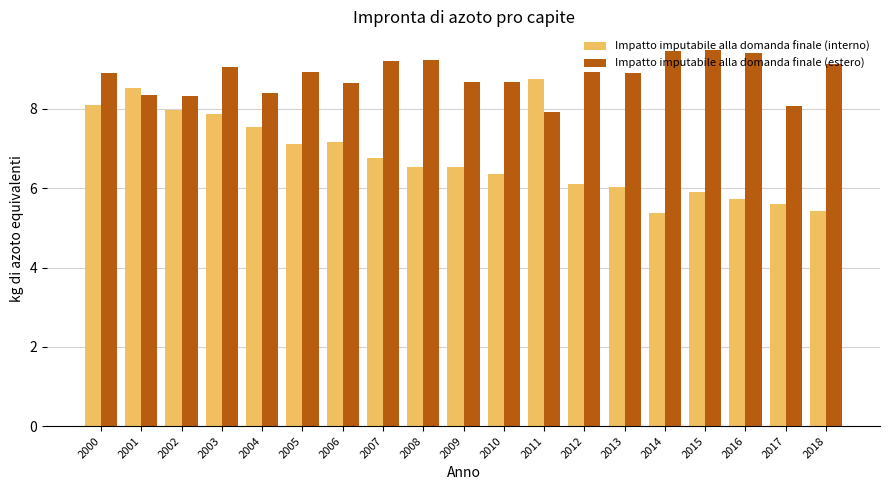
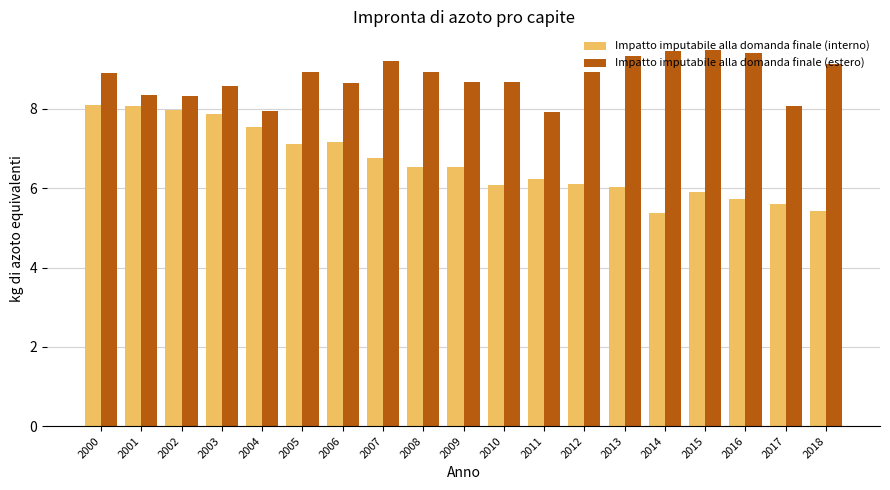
  {
    "Impatto imputabile alla domanda finale (interno)": {
      "2000": 8.1,
-     "2001": 8.5,
+     "2001": 8.1,
      "2002": 8.0,
      "2003": 7.9,
      "2004": 7.5,
      "2005": 7.1,
      "2006": 7.2,
      "2007": 6.8,
      "2008": 6.5,
      "2009": 6.5,
-     "2010": 6.4,
-     "2011": 8.7,
+     "2010": 6.1,
+     "2011": 6.2,
      "2012": 6.1,
      "2013": 6.0,
      "2014": 5.4,
      "2015": 5.9,
      "2016": 5.7,
      "2017": 5.6,
      "2018": 5.4
    },
    "Impatto imputabile alla domanda finale (estero)": {
      "2000": 8.9,
      "2001": 8.4,
      "2002": 8.3,
-     "2003": 9.1,
-     "2004": 8.4,
+     "2003": 8.6,
+     "2004": 7.9,
      "2005": 8.9,
      "2006": 8.6,
      "2007": 9.2,
-     "2008": 9.2,
+     "2008": 8.9,
      "2009": 8.7,
      "2010": 8.7,
      "2011": 7.9,
      "2012": 8.9,
-     "2013": 8.9,
+     "2013": 9.3,
      "2014": 9.5,
      "2015": 9.5,
      "2016": 9.4,
      "2017": 8.1,
      "2018": 9.1
    }
  }
